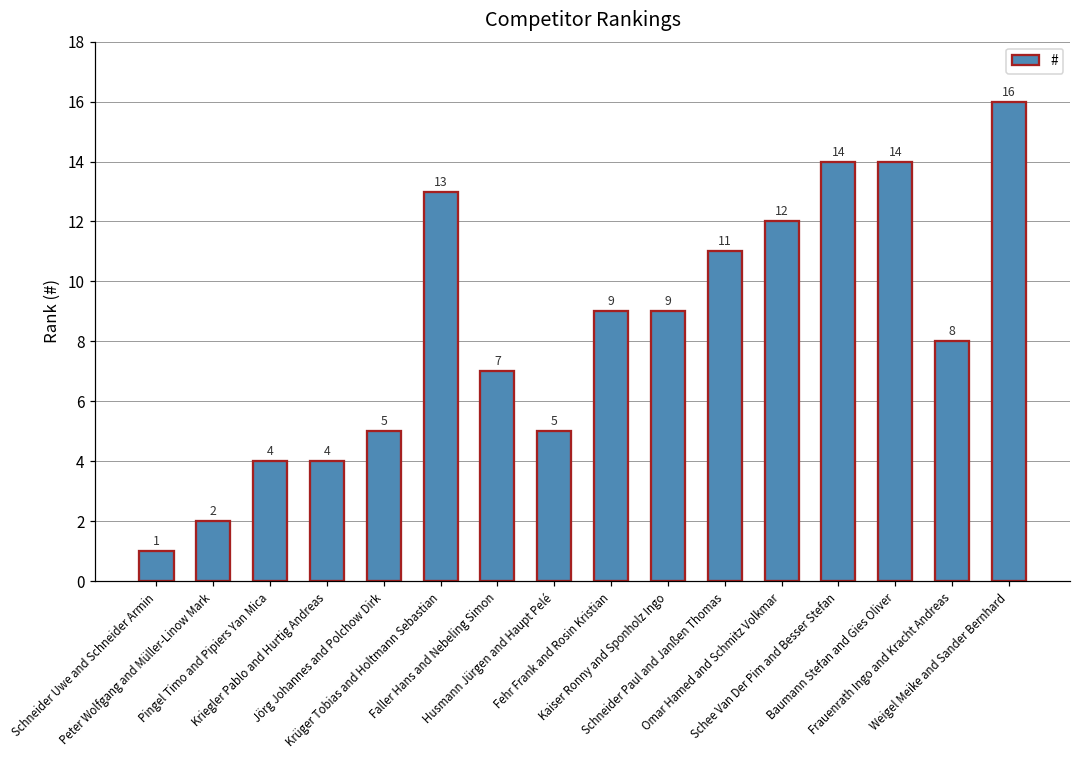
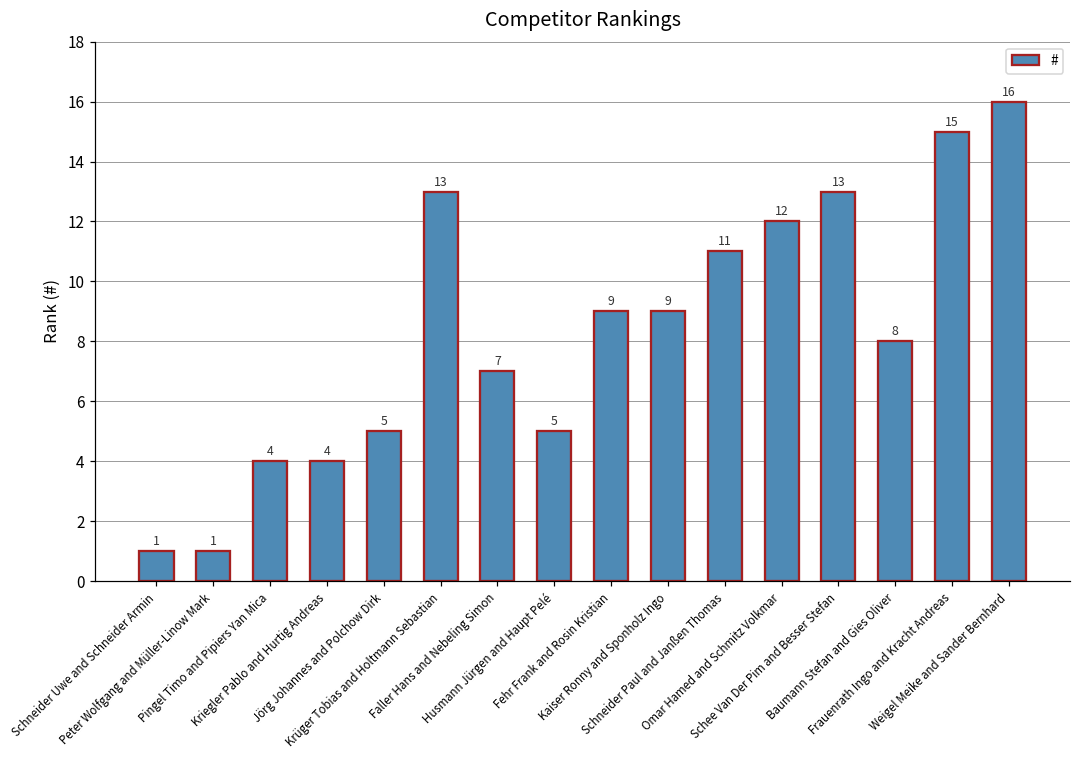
  {
    "Schneider Uwe and Schneider Armin": 1,
-   "Peter Wolfgang and Müller-Linow Mark": 2,
+   "Peter Wolfgang and Müller-Linow Mark": 1,
    "Pingel Timo and Pipiers Yan Mica": 4,
    "Kriegler Pablo and Hurtig Andreas": 4,
    "Jörg Johannes and Polchow Dirk": 5,
    "Krüger Tobias and Holtmann Sebastian": 13,
    "Faller Hans and Nebeling Simon": 7,
    "Husmann Jürgen and Haupt Pelé": 5,
    "Fehr Frank and Rosin Kristian": 9,
    "Kaiser Ronny and Sponholz Ingo": 9,
    "Schneider Paul and Janßen Thomas": 11,
    "Omar Hamed and Schmitz Volkmar": 12,
-   "Schee Van Der Pim and Besser Stefan": 14,
-   "Baumann Stefan and Gies Oliver": 14,
-   "Frauenrath Ingo and Kracht Andreas": 8,
+   "Schee Van Der Pim and Besser Stefan": 13,
+   "Baumann Stefan and Gies Oliver": 8,
+   "Frauenrath Ingo and Kracht Andreas": 15,
    "Weigel Meike and Sander Bernhard": 16
  }
